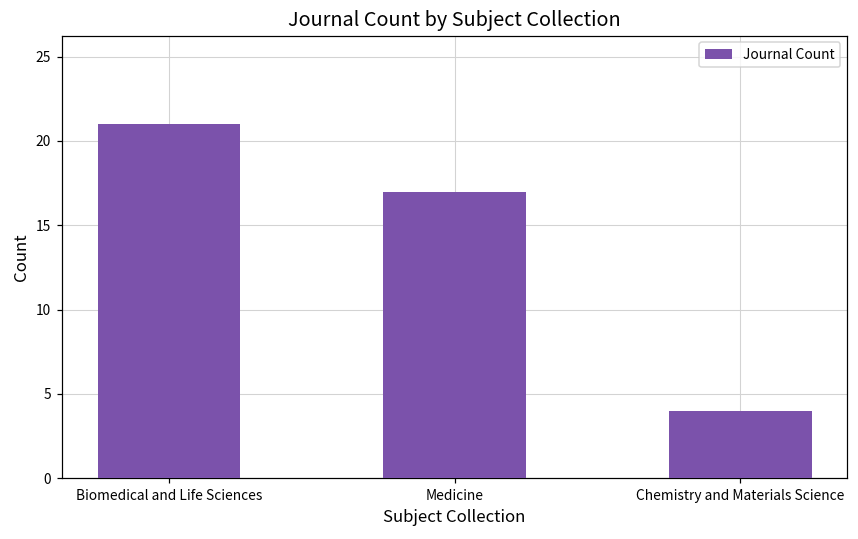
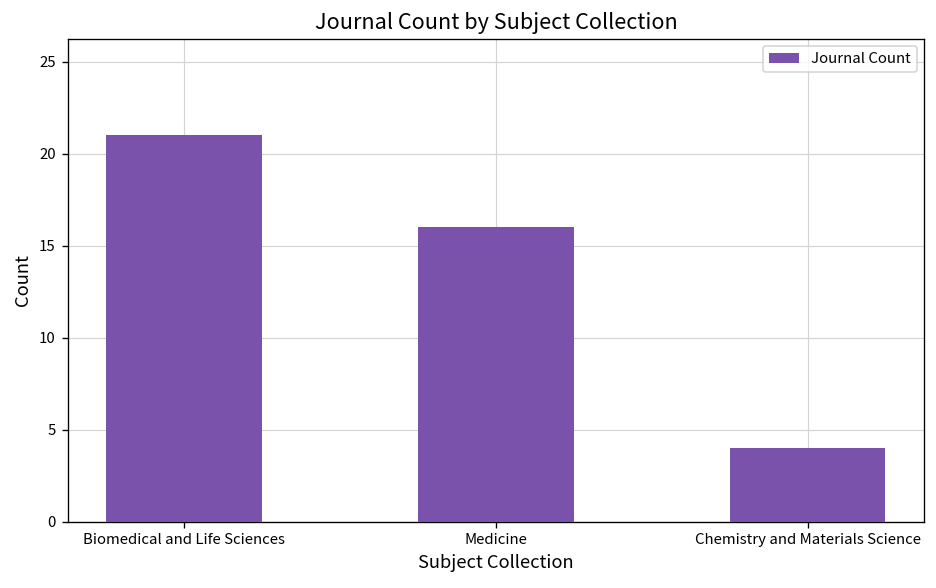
  {
    "Biomedical and Life Sciences": 21,
-   "Medicine": 17,
+   "Medicine": 16,
    "Chemistry and Materials Science": 4
  }
